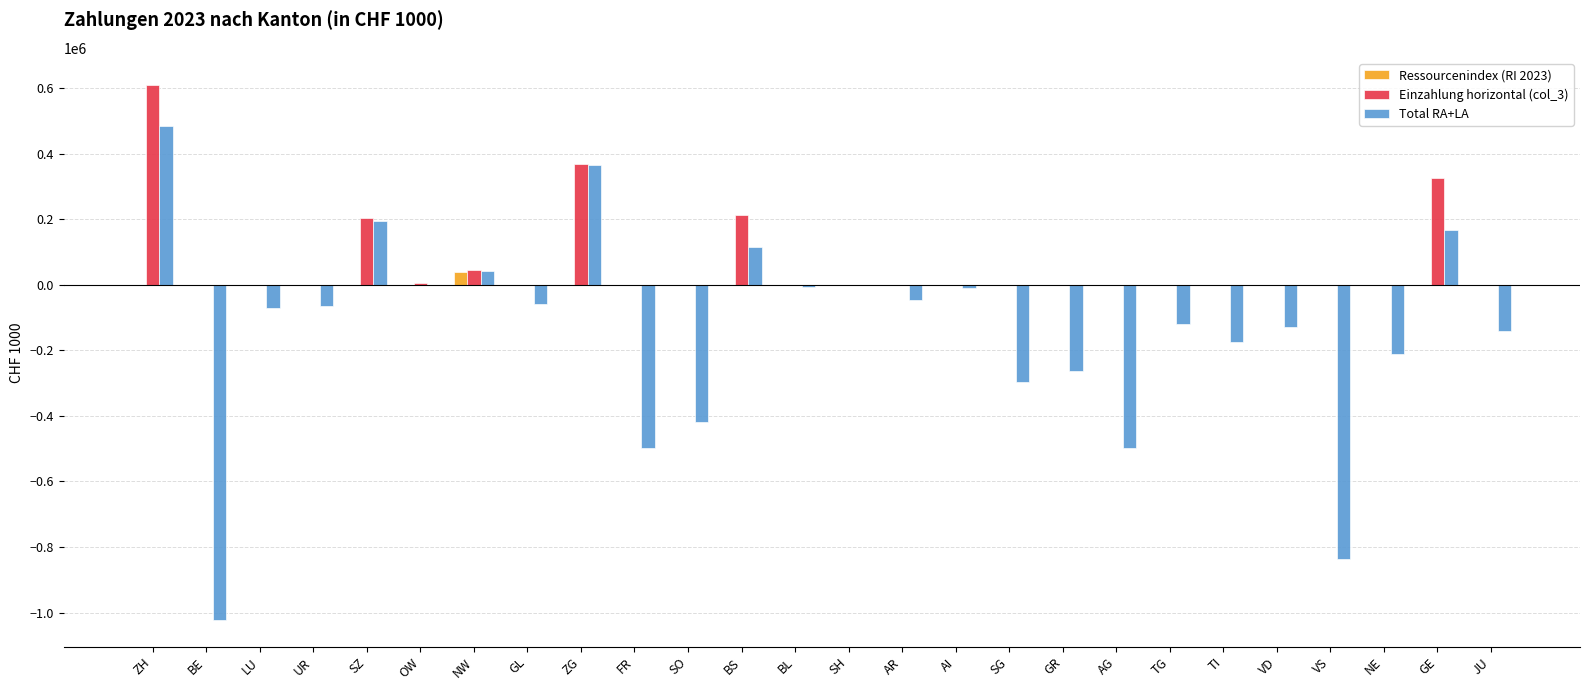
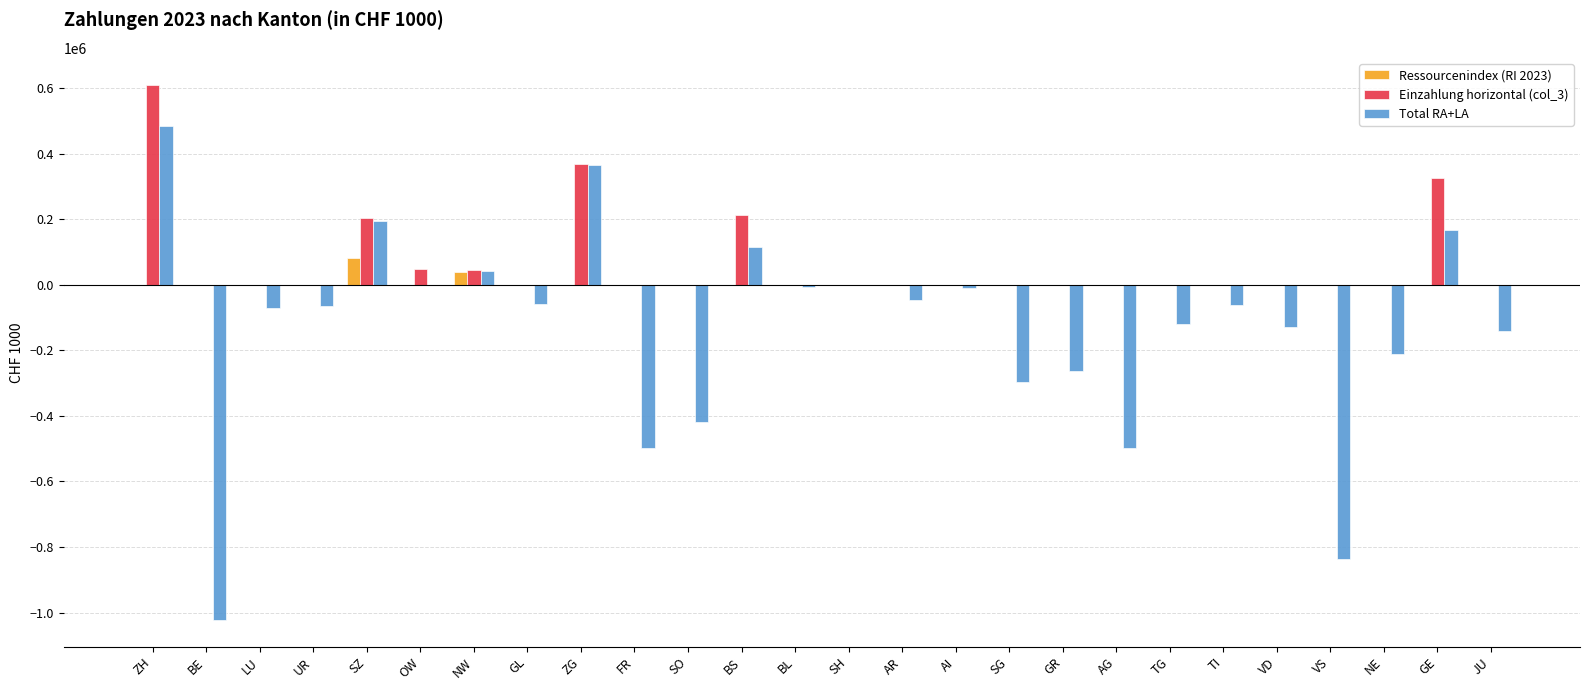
  {
    "Ressourcenindex (RI 2023)": {
-     "SZ": 0,
+     "SZ": 80000,
      "NW": 40000
    },
    "Einzahlung horizontal (col_3)": {
      "ZH": 610000,
      "BE": 0,
      "LU": 0,
      "UR": 0,
      "SZ": 200000,
-     "OW": 0,
+     "OW": 50000,
      "NW": 40000,
      "GL": 0,
      "ZG": 370000,
      "FR": 0,
      "SO": 0,
      "BS": 210000,
      "BL": 0,
      "SH": 0,
      "AR": 0,
      "SG": 0,
      "GR": 0,
      "AG": 0,
      "TG": 0,
      "TI": 0,
      "VD": 0,
      "VS": 0,
      "NE": 0,
      "GE": 330000,
      "JU": 0
    },
    "Total RA+LA": {
      "ZH": 490000,
      "BE": -1020000,
      "LU": -70000,
      "UR": -70000,
      "SZ": 200000,
      "NW": 40000,
      "GL": -60000,
      "ZG": 360000,
      "FR": -500000,
      "SO": -420000,
      "BS": 120000,
      "BL": -10000,
      "AR": -50000,
      "AI": -10000,
      "SG": -300000,
      "GR": -260000,
      "AG": -500000,
      "TG": -120000,
-     "TI": -170000,
+     "TI": -60000,
      "VD": -130000,
      "VS": -840000,
      "NE": -210000,
      "GE": 170000,
      "JU": -140000
    }
  }
